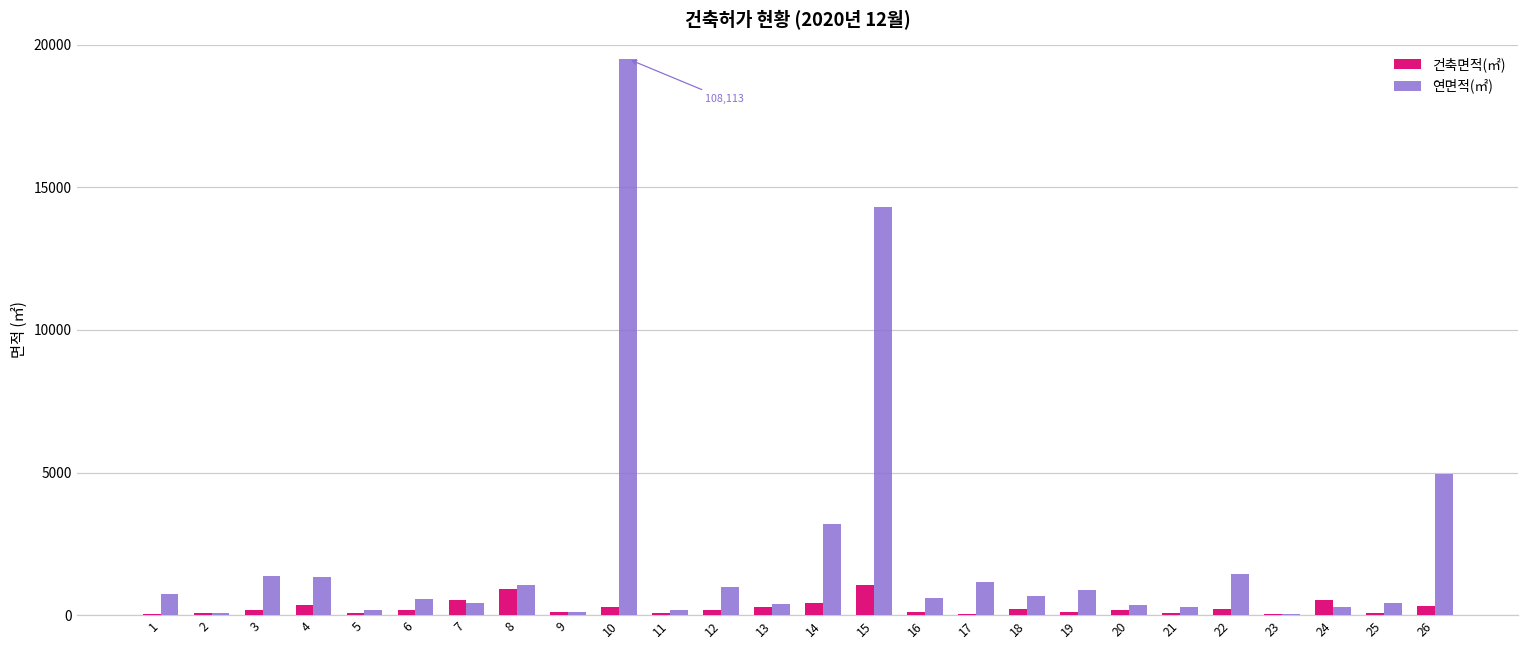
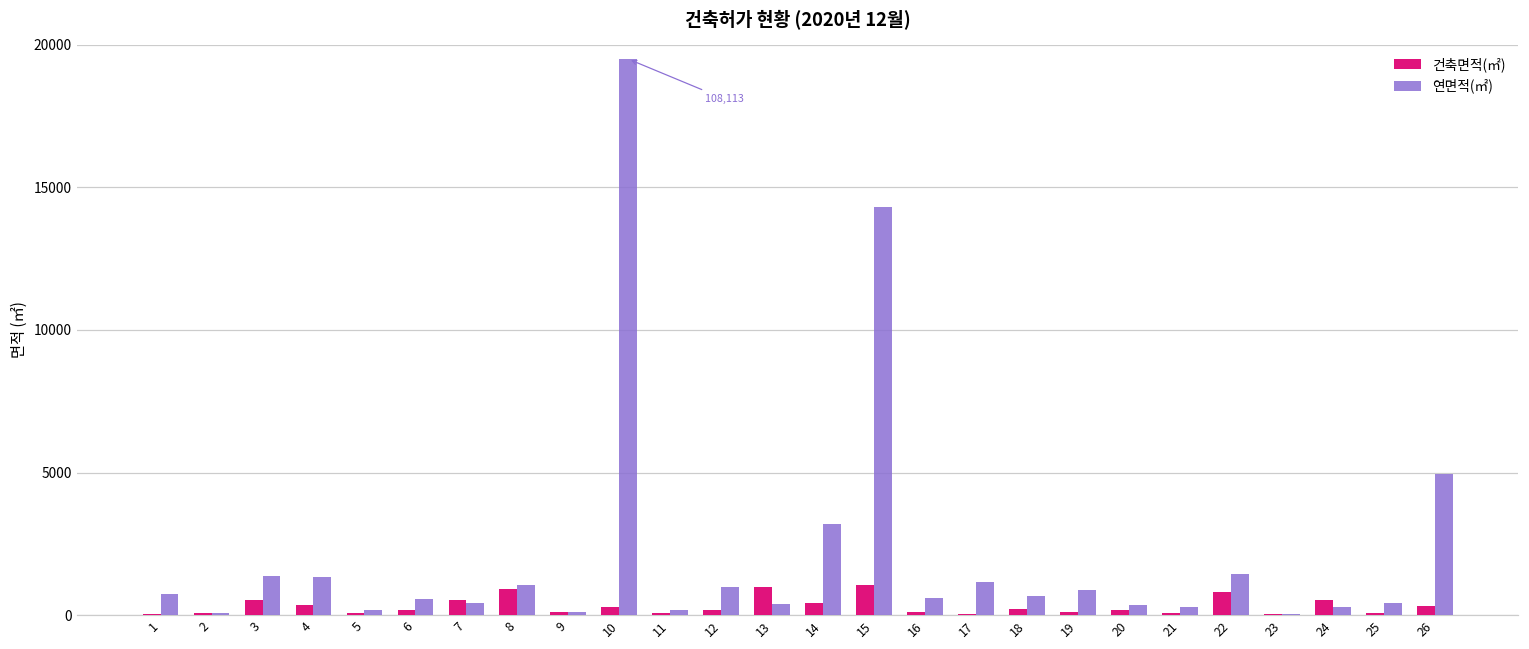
  {
    "건축면적(㎡)": {
-     "3": 200,
+     "3": 500,
      "4": 400,
      "6": 200,
      "7": 500,
      "8": 900,
      "9": 100,
      "10": 300,
      "12": 200,
-     "13": 300,
+     "13": 1000,
      "14": 400,
      "15": 1100,
      "16": 100,
      "18": 200,
      "19": 100,
      "20": 200,
-     "22": 200,
+     "22": 800,
      "24": 500,
      "26": 300
    },
    "연면적(㎡)": {
      "1": 700,
      "3": 1400,
      "4": 1300,
      "5": 200,
      "6": 600,
      "7": 400,
      "8": 1100,
      "9": 100,
      "11": 200,
      "12": 1000,
      "13": 400,
      "14": 3200,
      "15": 14300,
      "16": 600,
      "17": 1100,
      "18": 700,
      "19": 900,
      "20": 400,
      "21": 300,
      "22": 1500,
      "24": 300,
      "25": 400,
      "26": 5000
    }
  }
